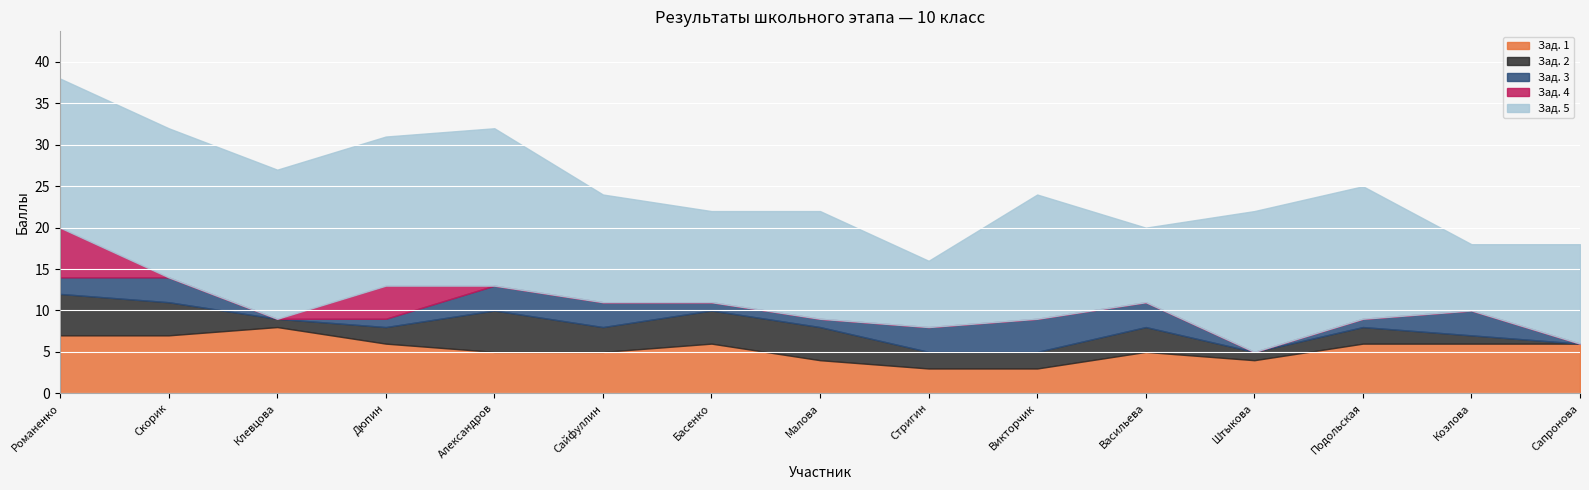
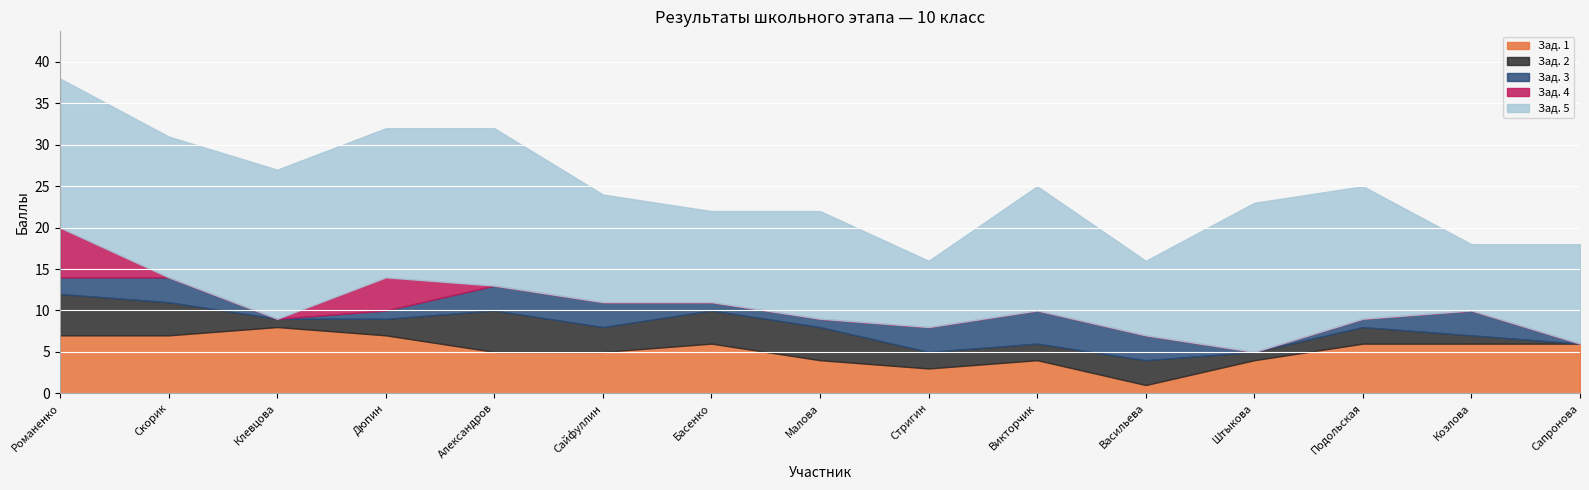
  {
    "Зад. 1": {
      "Романенко": 7,
      "Скорик": 7,
      "Клевцова": 8,
-     "Дюпин": 6,
+     "Дюпин": 7,
      "Александров": 5,
      "Сайфуллин": 5,
      "Басенко": 6,
      "Малова": 4,
      "Стригин": 3,
-     "Викторчик": 3,
-     "Васильева": 5,
+     "Викторчик": 4,
+     "Васильева": 1,
      "Штыкова": 4,
      "Подольская": 6,
      "Козлова": 6
    },
    "Зад. 2": {
      "Романенко": 5,
      "Скорик": 4,
      "Дюпин": 2,
      "Александров": 5,
      "Сайфуллин": 3,
      "Басенко": 4,
      "Малова": 4,
      "Стригин": 2,
      "Викторчик": 2,
      "Васильева": 3,
      "Подольская": 2,
      "Козлова": 1
    },
    "Зад. 3": {
      "Романенко": 2,
      "Дюпин": 1
    },
    "Зад. 4": {
      "Романенко": 6,
      "Дюпин": 4
    },
    "Зад. 5": {
      "Романенко": 18,
-     "Скорик": 18,
+     "Скорик": 17,
      "Клевцова": 18,
      "Дюпин": 18,
      "Александров": 19,
      "Сайфуллин": 13,
      "Басенко": 11,
      "Малова": 13,
      "Стригин": 8,
      "Викторчик": 15,
      "Васильева": 9,
-     "Штыкова": 17,
+     "Штыкова": 18,
      "Подольская": 16,
      "Козлова": 8,
      "Сапронова": 12
    }
  }
